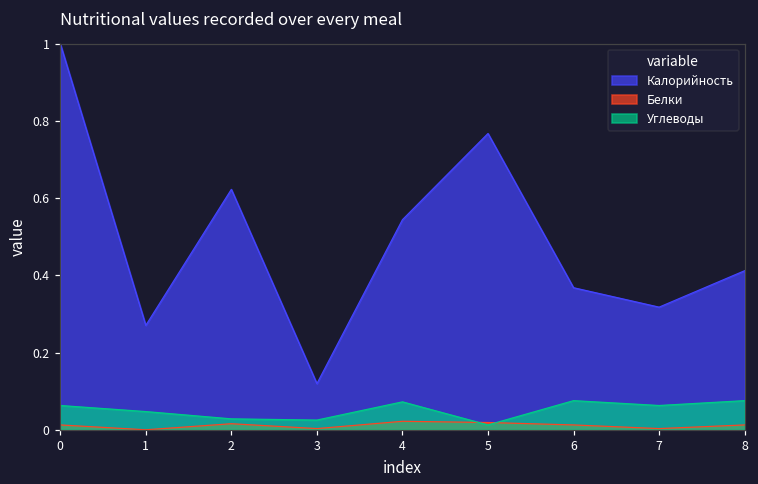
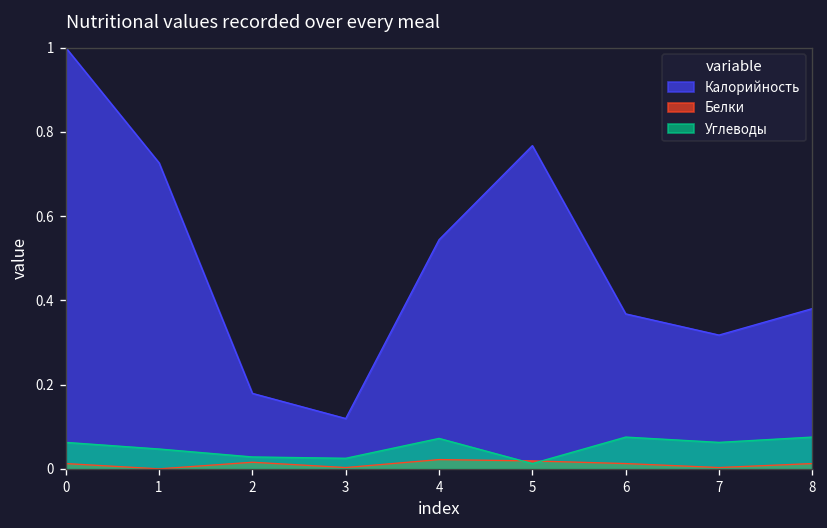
  {
    "Калорийность": {
      "0": 1.00,
-     "1": 0.27,
-     "2": 0.62,
+     "1": 0.73,
+     "2": 0.18,
      "3": 0.12,
      "4": 0.54,
      "5": 0.77,
      "6": 0.37,
      "7": 0.32,
-     "8": 0.41
+     "8": 0.38
    },
    "Белки": {
      "0": 0.01,
      "1": 0.00,
      "2": 0.02,
      "3": 0.00,
      "4": 0.02,
      "6": 0.01,
      "7": 0.00,
      "8": 0.01
    },
    "Углеводы": {
      "0": 0.06,
      "1": 0.05,
      "2": 0.03,
      "3": 0.03,
      "4": 0.07,
      "6": 0.08,
      "7": 0.06,
      "8": 0.08
    }
  }
